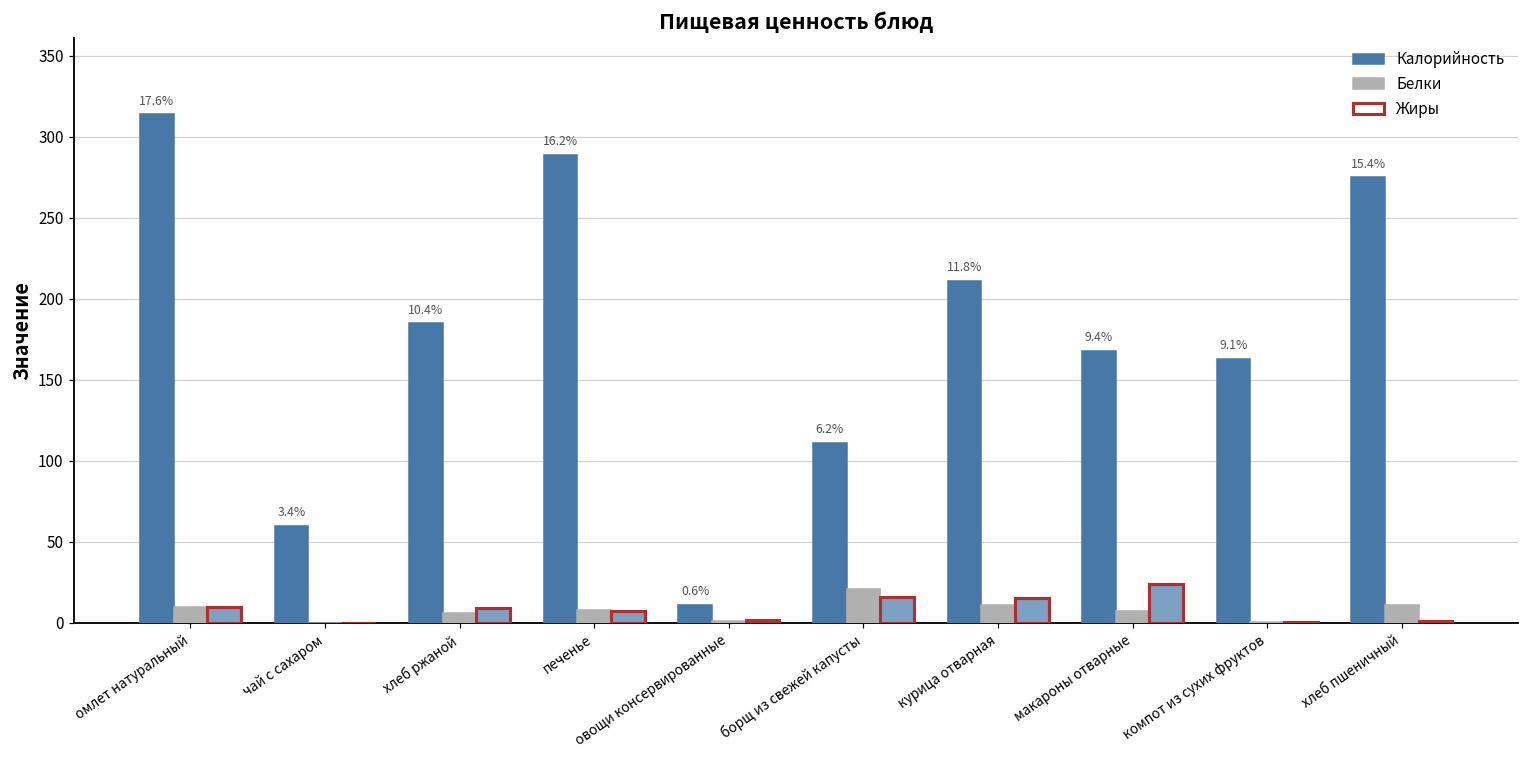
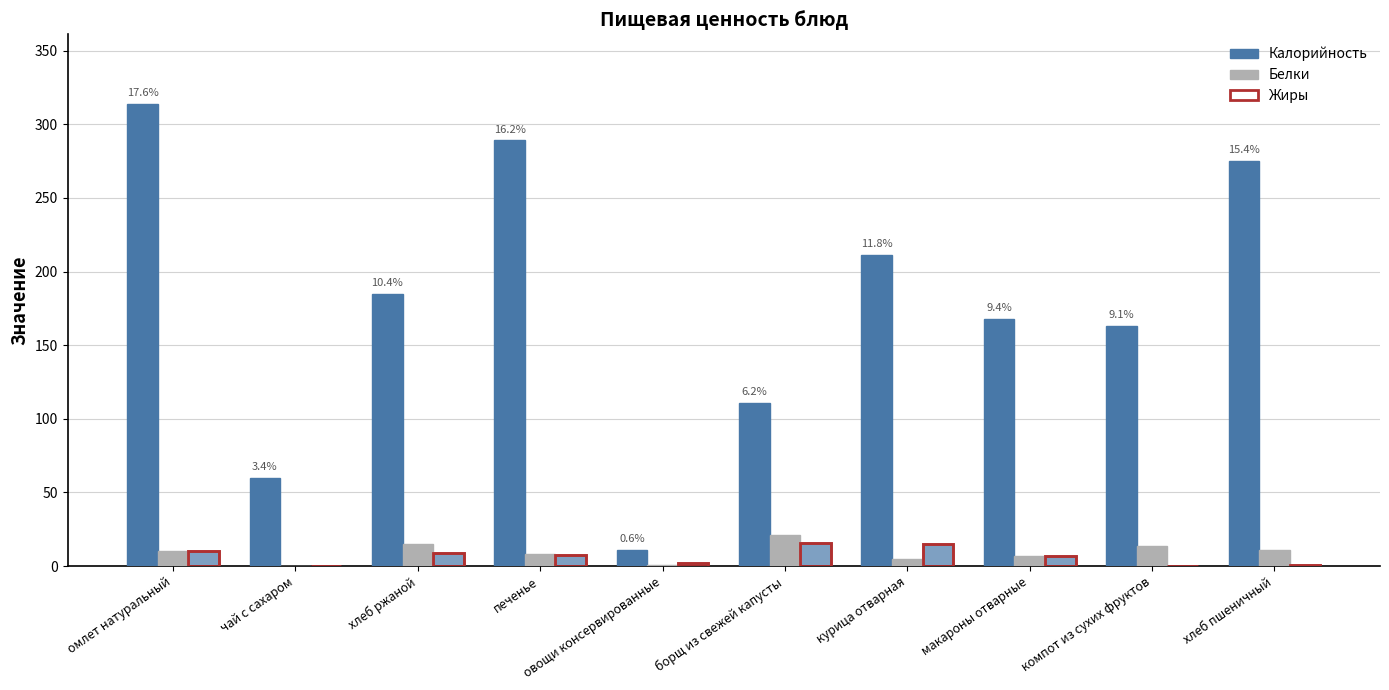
  {
    "Белки": {
      "омлет натуральный": 10,
      "чай с сахаром": 0,
-     "хлеб ржаной": 6,
+     "хлеб ржаной": 15,
      "печенье": 8,
      "борщ из свежей капусты": 21,
-     "курица отварная": 11,
+     "курица отварная": 5,
      "макароны отварные": 7,
-     "компот из сухих фруктов": 1,
+     "компот из сухих фруктов": 14,
      "хлеб пшеничный": 11
    },
    "Жиры": {
      "омлет натуральный": 10,
      "чай с сахаром": 0,
      "хлеб ржаной": 9,
      "печенье": 7,
      "овощи консервированные": 2,
      "борщ из свежей капусты": 16,
      "курица отварная": 15,
-     "макароны отварные": 24
+     "макароны отварные": 7
    }
  }
